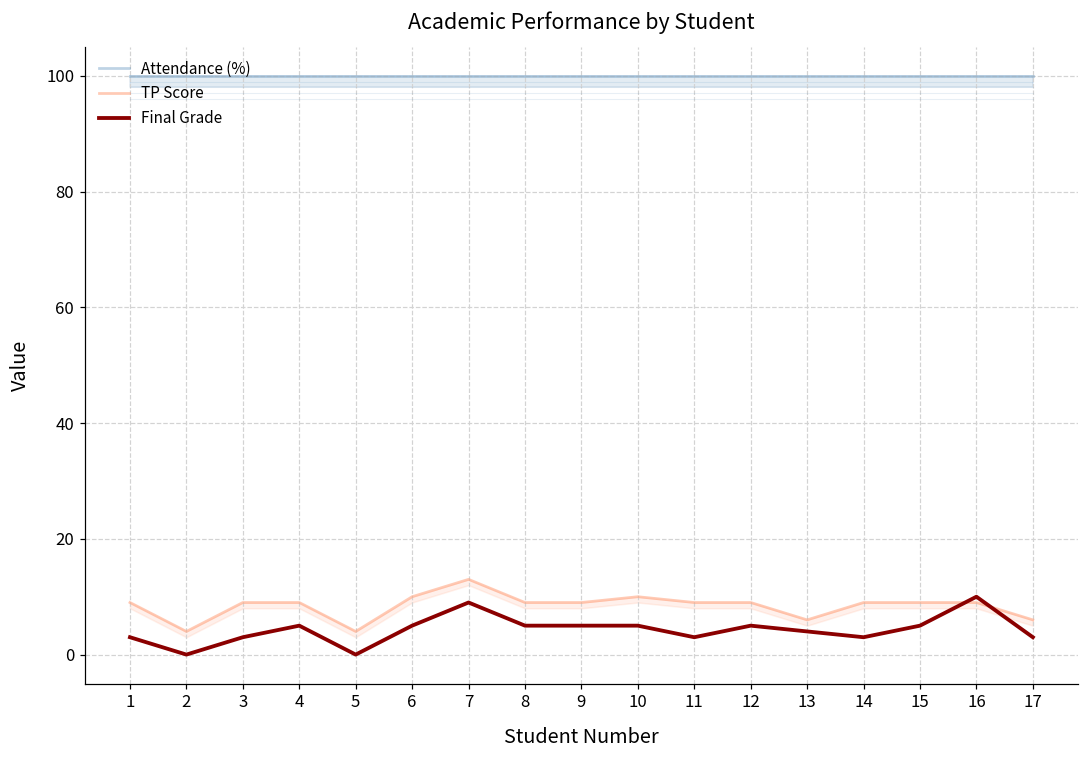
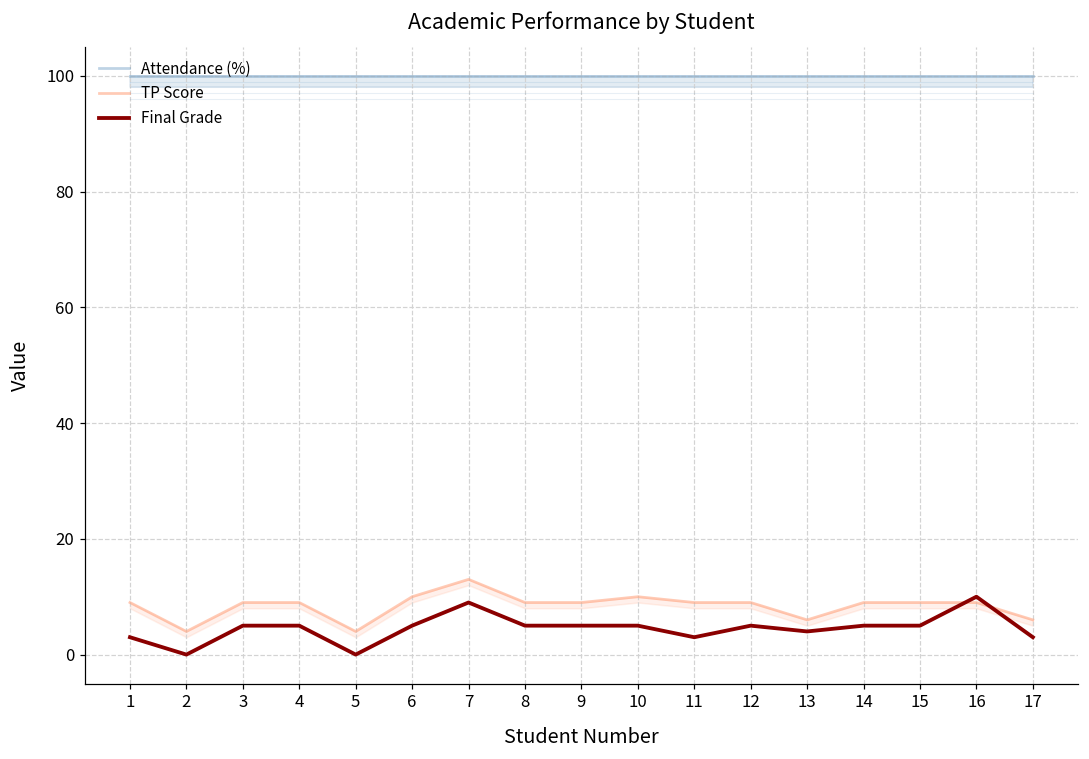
  {
    "TP Score": {
      "1": 9,
      "2": 4,
      "3": 9,
      "4": 9,
      "5": 4,
      "6": 10,
      "7": 13,
      "8": 9,
      "9": 9,
      "10": 10,
      "11": 9,
      "12": 9,
      "13": 6,
      "14": 9,
      "15": 9,
      "16": 9,
      "17": 6
    },
    "Final Grade": {
      "1": 3,
      "2": 0,
-     "3": 3,
+     "3": 5,
      "4": 5,
      "5": 0,
      "6": 5,
      "7": 9,
      "8": 5,
      "9": 5,
      "10": 5,
      "11": 3,
      "12": 5,
      "13": 4,
-     "14": 3,
+     "14": 5,
      "15": 5,
      "16": 10,
      "17": 3
    }
  }
